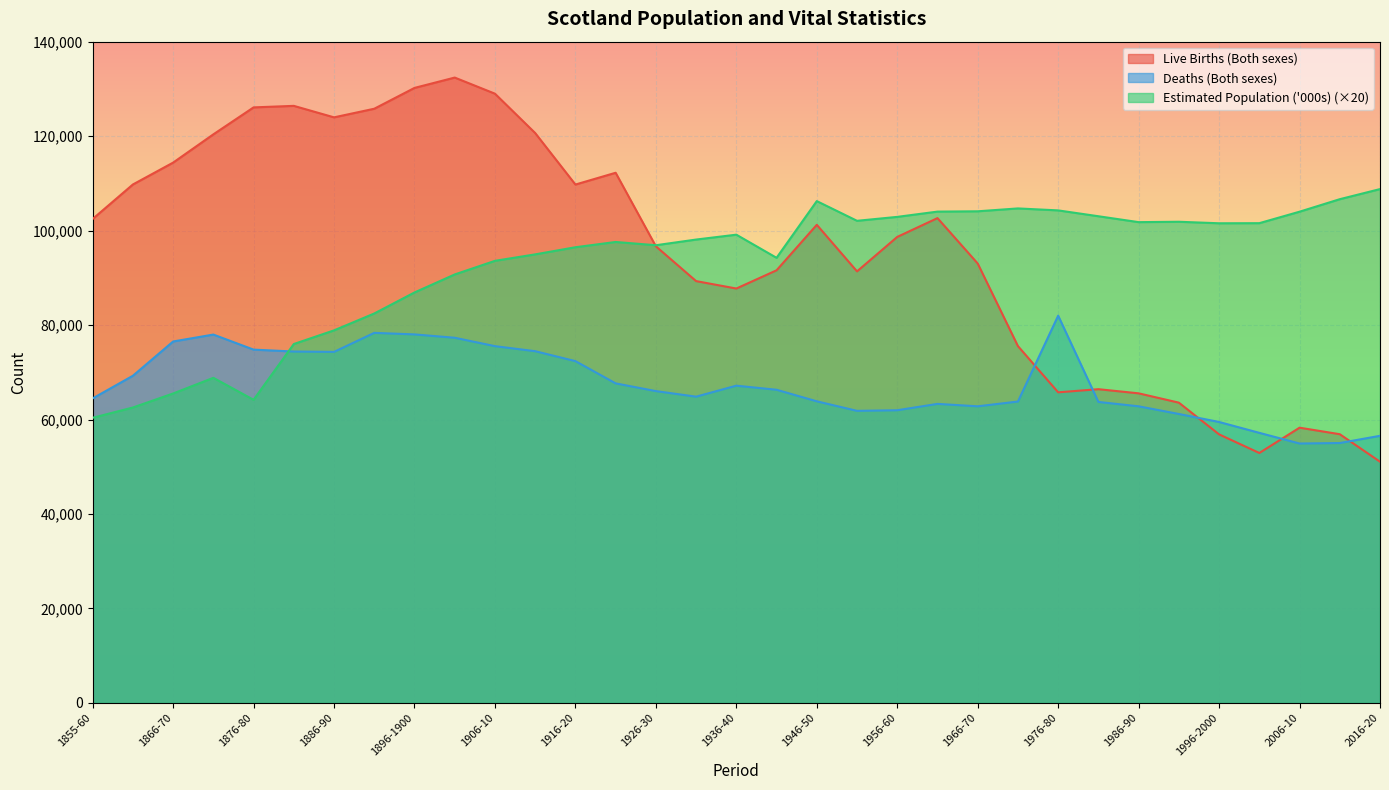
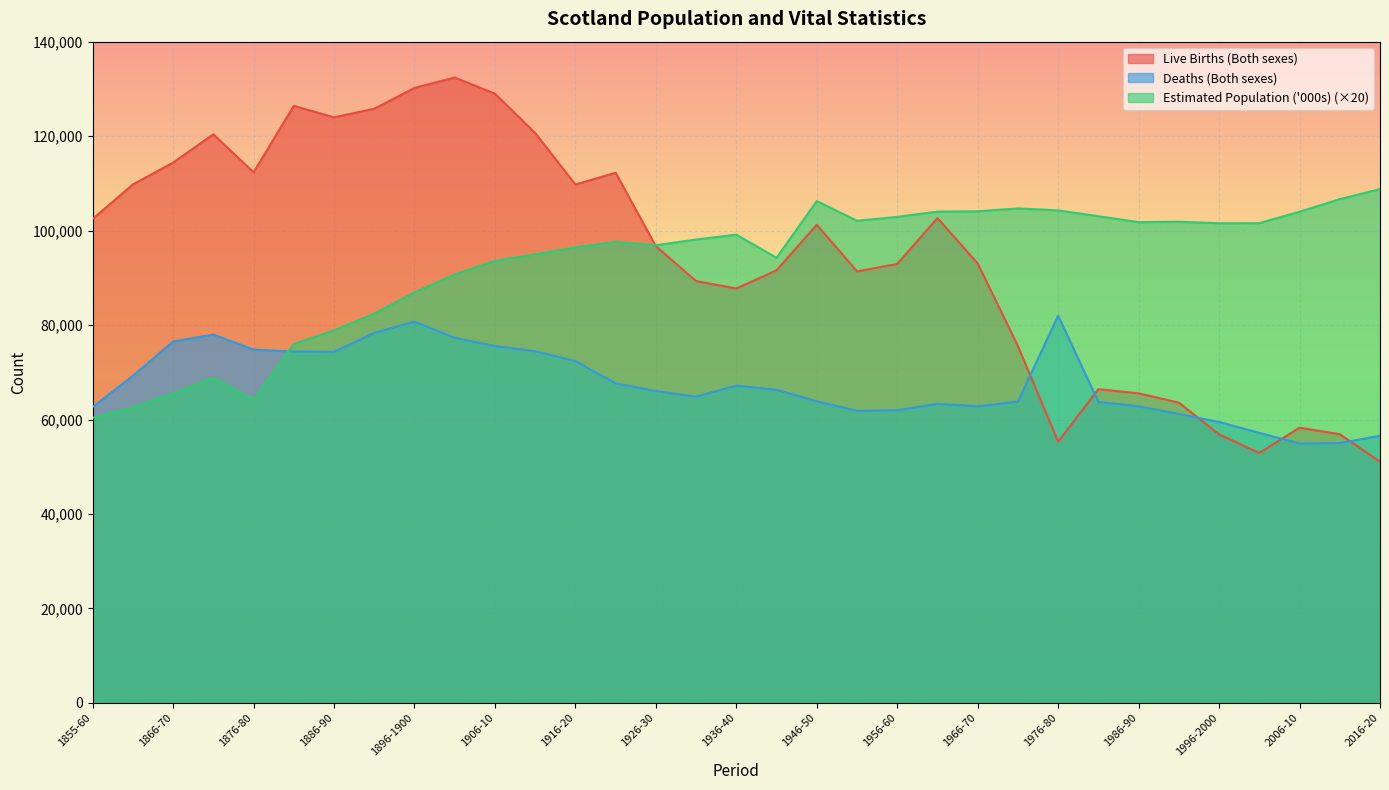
  {
    "Live Births (Both sexes)": {
      "1855-60": "102,000",
      "1866-70": "114,000",
-     "1876-80": "126,000",
+     "1876-80": "112,000",
      "1886-90": "124,000",
      "1896-1900": "130,000",
      "1906-10": "129,000",
      "1916-20": "110,000",
      "1936-40": "88,000",
      "1946-50": "101,000",
-     "1956-60": "99,000",
+     "1956-60": "93,000",
      "1966-70": "93,000",
-     "1976-80": "66,000",
+     "1976-80": "55,000",
      "1986-90": "66,000",
      "1996-2000": "57,000",
      "2006-10": "58,000",
      "2016-20": "51,000"
    },
    "Deaths (Both sexes)": {
-     "1855-60": "64,000",
+     "1855-60": "63,000",
      "1866-70": "77,000",
      "1876-80": "75,000",
      "1886-90": "74,000",
-     "1896-1900": "78,000",
+     "1896-1900": "81,000",
      "1906-10": "76,000",
      "1916-20": "72,000",
      "1926-30": "66,000",
      "1936-40": "67,000",
      "1946-50": "64,000",
      "1956-60": "62,000",
      "1966-70": "63,000",
      "1976-80": "82,000",
      "1986-90": "63,000",
      "1996-2000": "59,000",
      "2006-10": "55,000",
      "2016-20": "57,000"
    },
    "Estimated Population ('000s) (×20)": {
      "1855-60": "60,000",
      "1866-70": "66,000",
      "1876-80": "64,000",
      "1886-90": "79,000",
      "1896-1900": "87,000",
      "1906-10": "94,000",
      "1916-20": "96,000",
      "1936-40": "99,000",
      "1946-50": "106,000",
      "1956-60": "103,000",
      "1966-70": "104,000",
      "1976-80": "104,000",
      "1986-90": "102,000",
      "1996-2000": "102,000",
      "2006-10": "104,000",
      "2016-20": "109,000"
    }
  }
